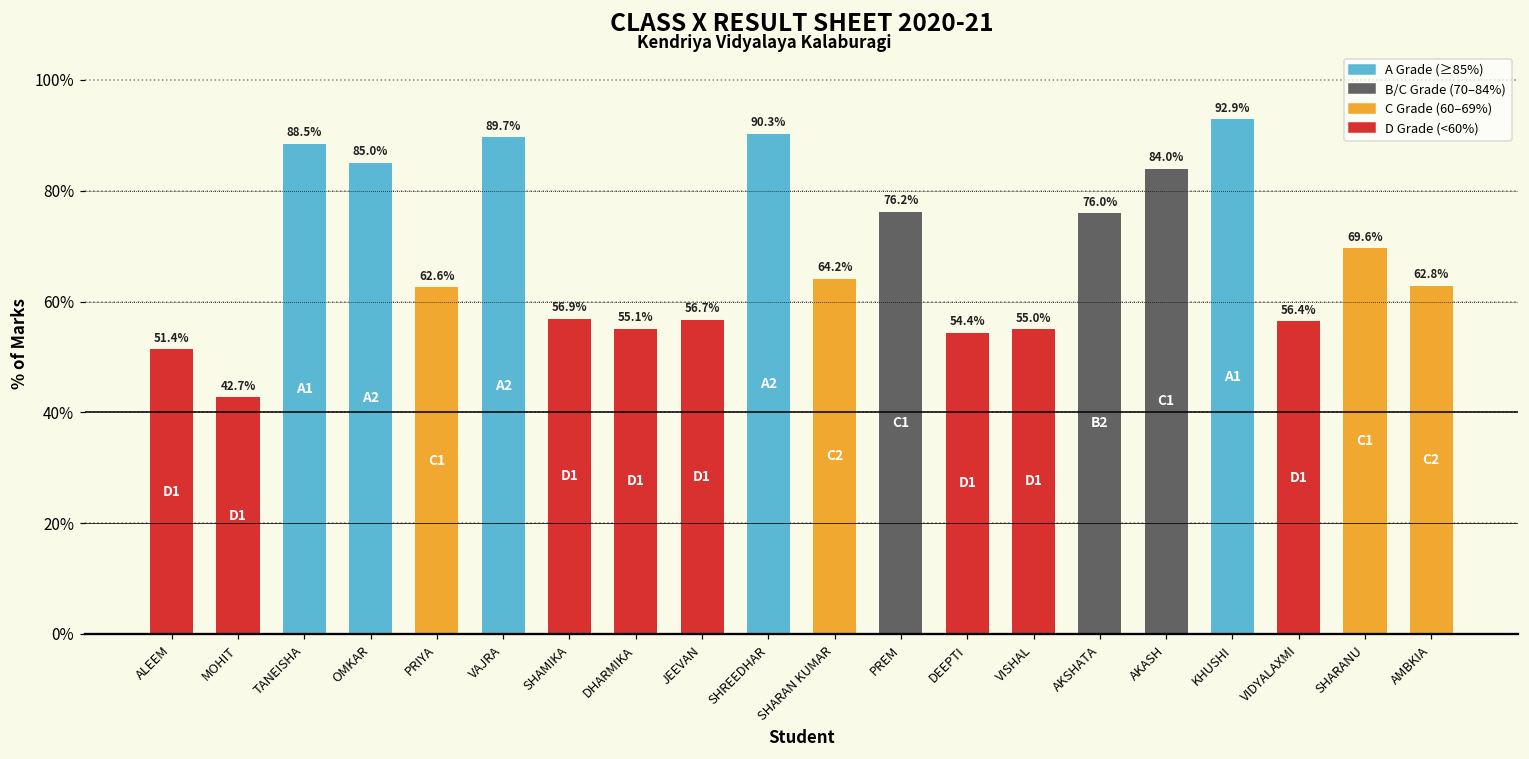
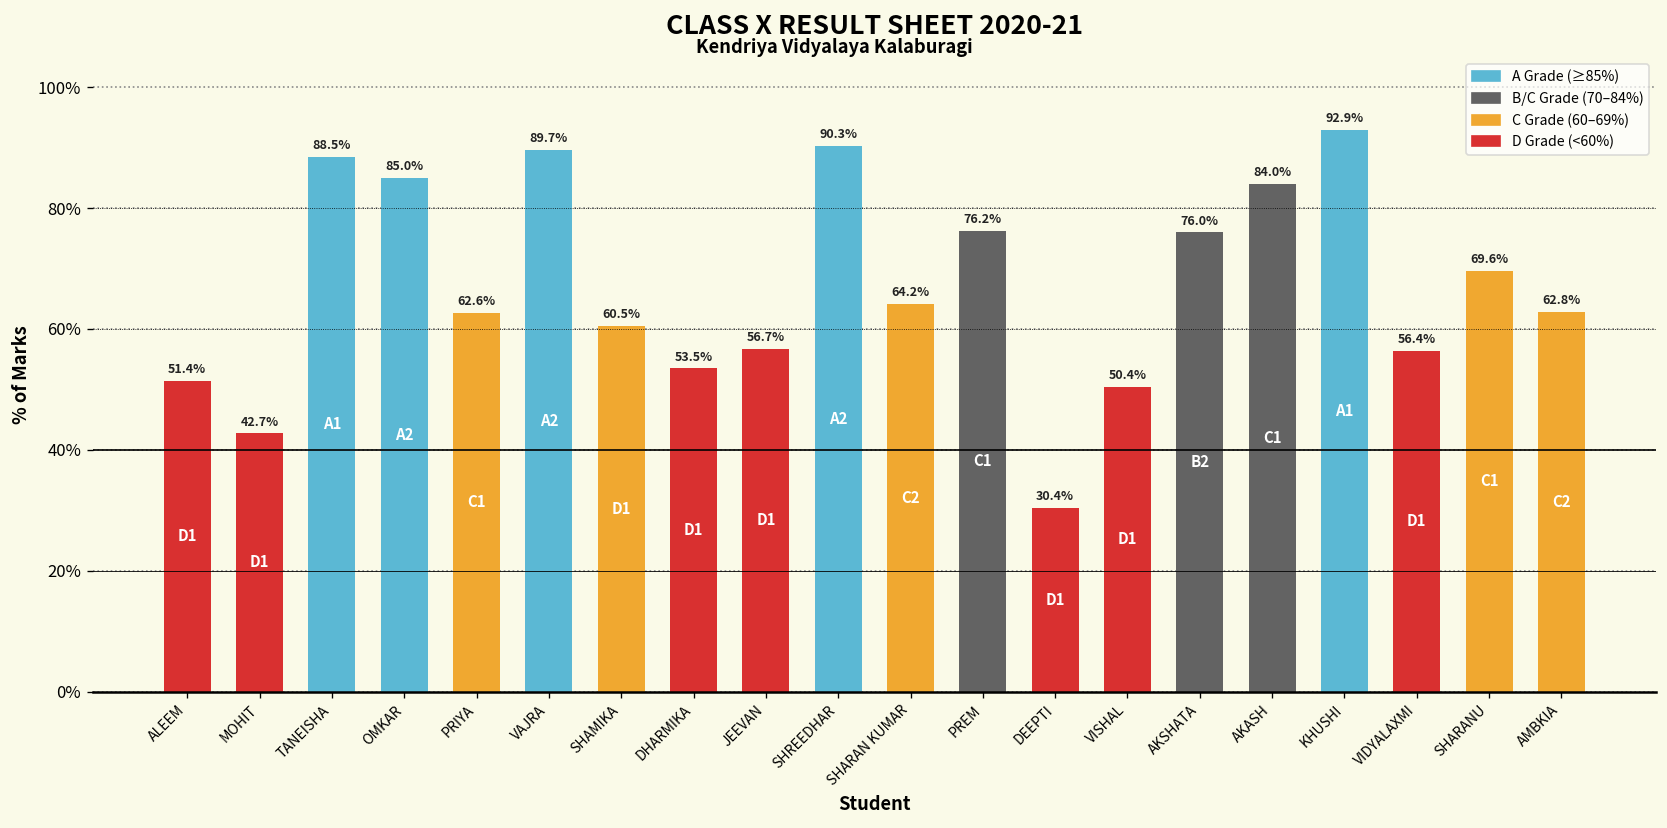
  {
    "ALEEM": "51.4%",
    "MOHIT": "42.7%",
    "TANEISHA": "88.5%",
    "OMKAR": "85.0%",
    "PRIYA": "62.6%",
    "VAJRA": "89.7%",
-   "SHAMIKA": "56.9%",
-   "DHARMIKA": "55.1%",
+   "SHAMIKA": "60.5%",
+   "DHARMIKA": "53.5%",
    "JEEVAN": "56.7%",
    "SHREEDHAR": "90.3%",
    "SHARAN KUMAR": "64.2%",
    "PREM": "76.2%",
-   "DEEPTI": "54.4%",
-   "VISHAL": "55.0%",
+   "DEEPTI": "30.4%",
+   "VISHAL": "50.4%",
    "AKSHATA": "76.0%",
    "AKASH": "84.0%",
    "KHUSHI": "92.9%",
    "VIDYALAXMI": "56.4%",
    "SHARANU": "69.6%",
    "AMBKIA": "62.8%"
  }
